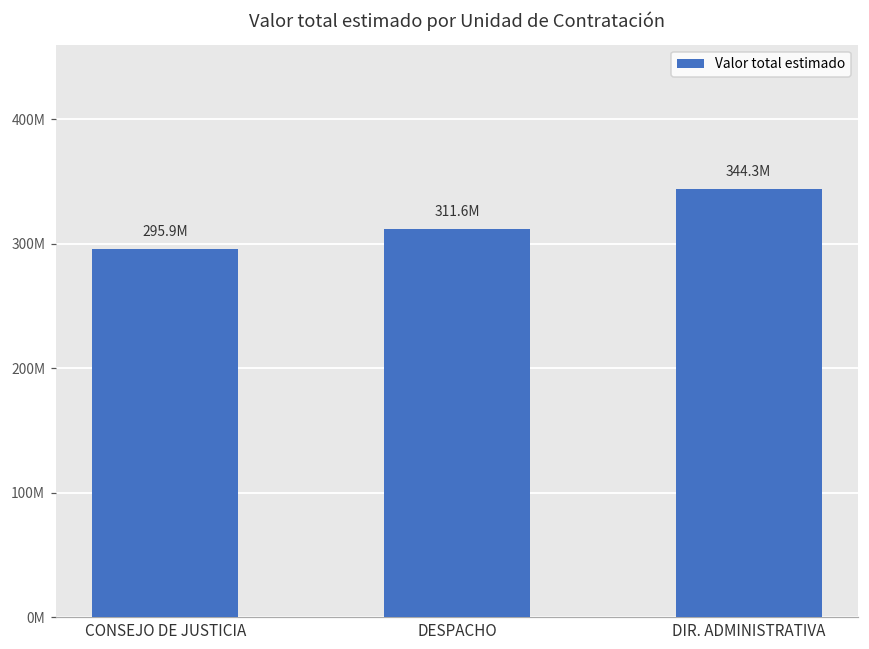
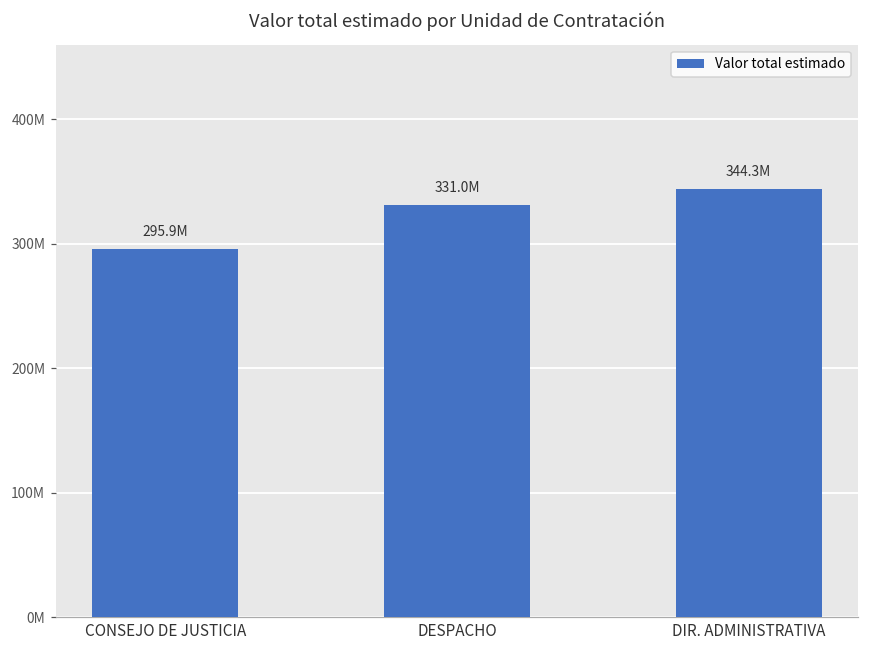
  {
    "CONSEJO DE JUSTICIA": "295.9M",
-   "DESPACHO": "311.6M",
+   "DESPACHO": "331.0M",
    "DIR. ADMINISTRATIVA": "344.3M"
  }
